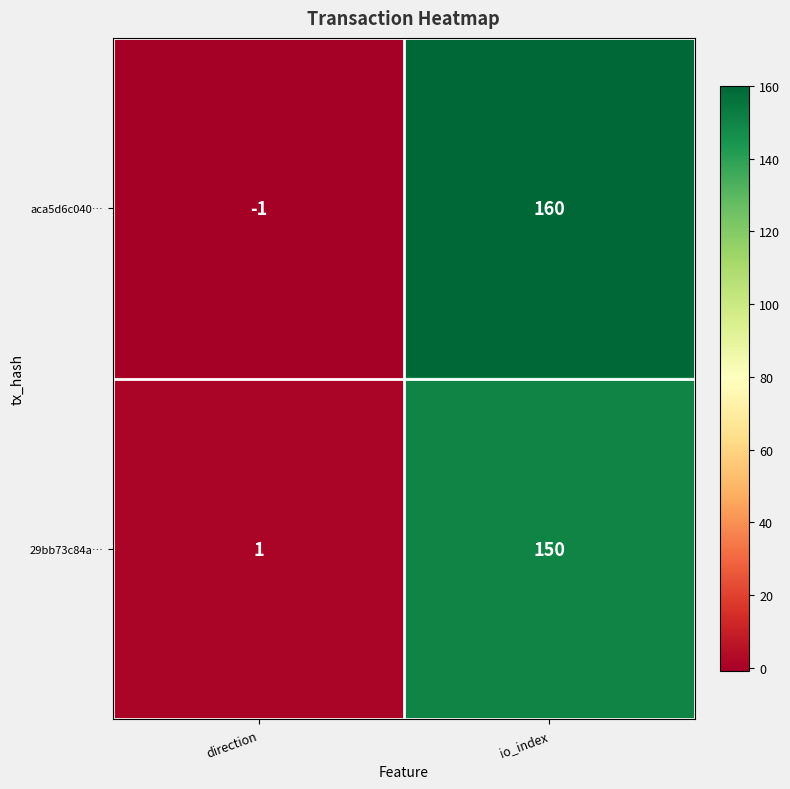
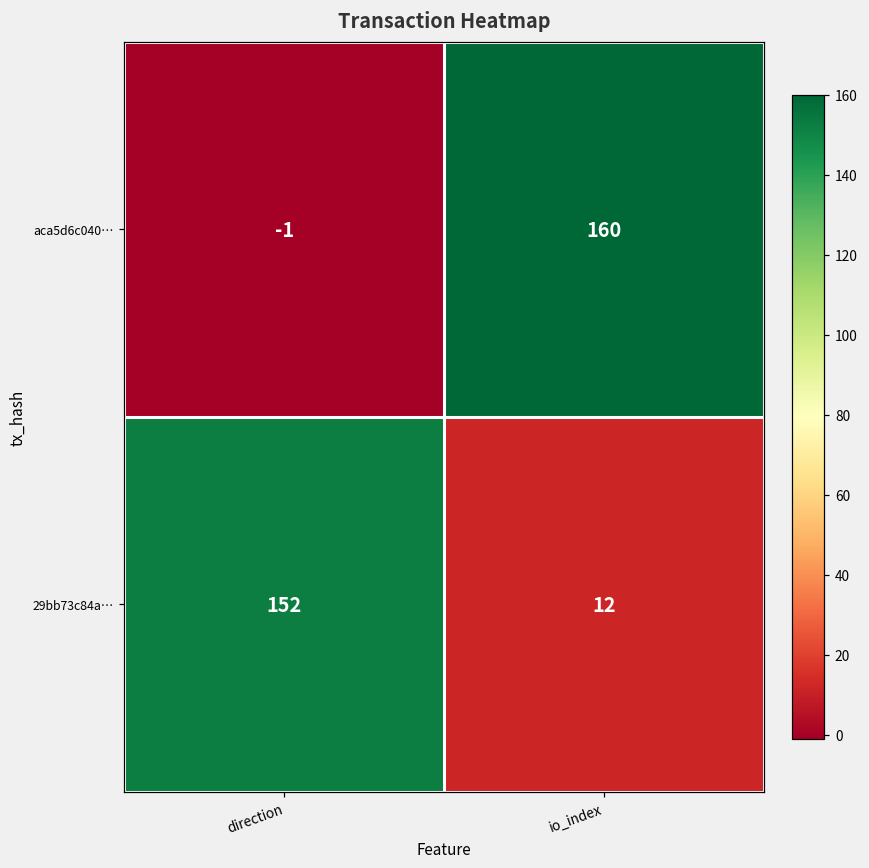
  {
    "aca5d6c040…": {
      "direction": -1,
      "io_index": 160
    },
    "29bb73c84a…": {
-     "direction": 1,
-     "io_index": 150
+     "direction": 152,
+     "io_index": 12
    }
  }
